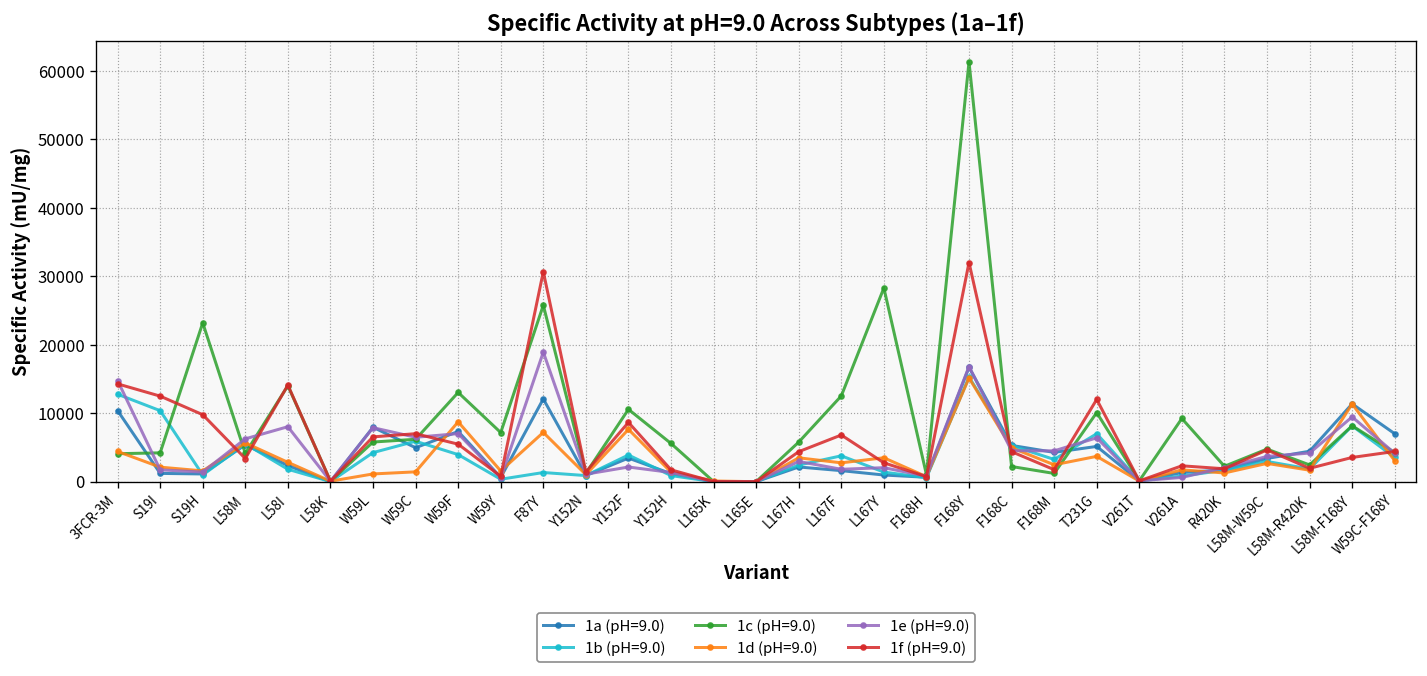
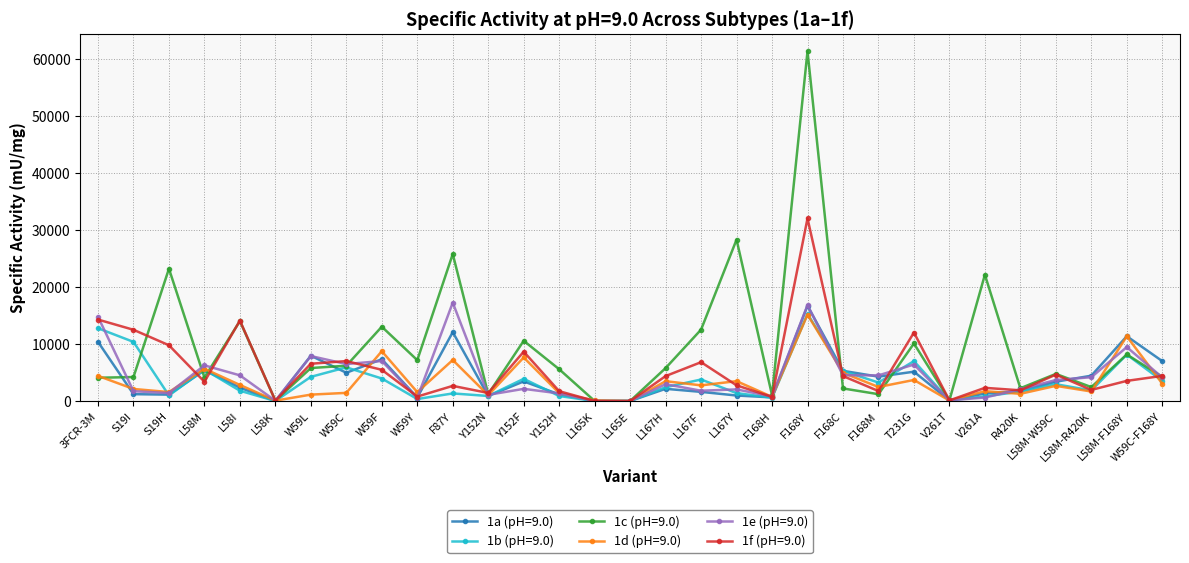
  {
    "1a (pH=9.0)": {
      "3FCR-3M": 10000,
      "S19I": 1000,
      "L58I": 2000,
      "W59C": 5000,
      "F87Y": 12000,
      "Y152F": 3000,
      "T231G": 5000,
      "W59C-F168Y": 7000
    },
    "1b (pH=9.0)": {
      "3FCR-3M": 13000,
      "S19I": 10000,
      "L58I": 2000,
      "W59L": 4000,
      "W59F": 4000,
      "F87Y": 1000,
      "Y152F": 4000,
      "L167F": 4000,
      "F168M": 3000,
      "T231G": 7000,
      "W59C-F168Y": 4000
    },
    "1c (pH=9.0)": {
      "S19I": 4000,
      "S19H": 23000,
      "L58M": 4000,
      "W59L": 6000,
      "W59F": 13000,
      "W59Y": 7000,
      "F87Y": 26000,
      "Y152F": 11000,
      "Y152H": 6000,
      "L167H": 6000,
      "L167F": 13000,
      "L167Y": 28000,
      "F168Y": 61000,
      "F168C": 2000,
      "F168M": 1000,
      "T231G": 10000,
-     "V261A": 9000,
+     "V261A": 22000,
      "L58M-R420K": 2000
    },
    "1d (pH=9.0)": {
      "L58I": 3000,
      "W59L": 1000,
      "W59C": 1000,
      "W59F": 9000,
      "W59Y": 2000,
      "F87Y": 7000,
      "Y152F": 8000,
      "L167H": 3000,
      "L167F": 3000,
      "L167Y": 4000,
      "F168M": 2000,
      "T231G": 4000,
      "W59C-F168Y": 3000
    },
    "1e (pH=9.0)": {
      "3FCR-3M": 15000,
      "L58M": 6000,
-     "L58I": 8000,
-     "F87Y": 19000,
+     "L58I": 5000,
+     "F87Y": 17000,
      "Y152F": 2000,
      "L167H": 3000,
      "L167Y": 2000,
      "T231G": 6000,
      "L58M-F168Y": 9000
    },
    "1f (pH=9.0)": {
      "3FCR-3M": 14000,
      "S19I": 13000,
      "S19H": 10000,
      "L58M": 3000,
      "W59L": 7000,
      "W59C": 7000,
      "W59F": 5000,
-     "F87Y": 31000,
+     "F87Y": 3000,
      "Y152F": 9000,
      "L167H": 4000,
      "L167F": 7000,
      "L167Y": 3000,
      "F168Y": 32000,
      "F168M": 2000,
      "T231G": 12000,
      "V261A": 2000,
      "L58M-F168Y": 4000
    }
  }
